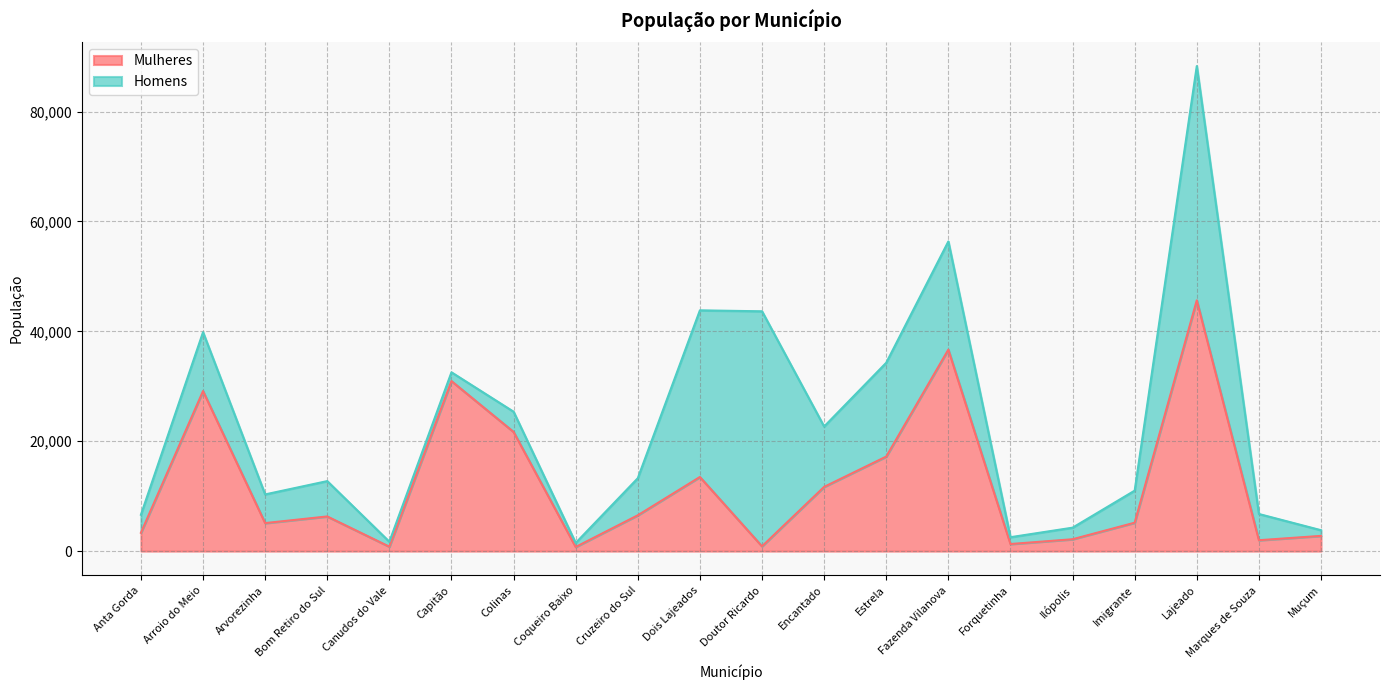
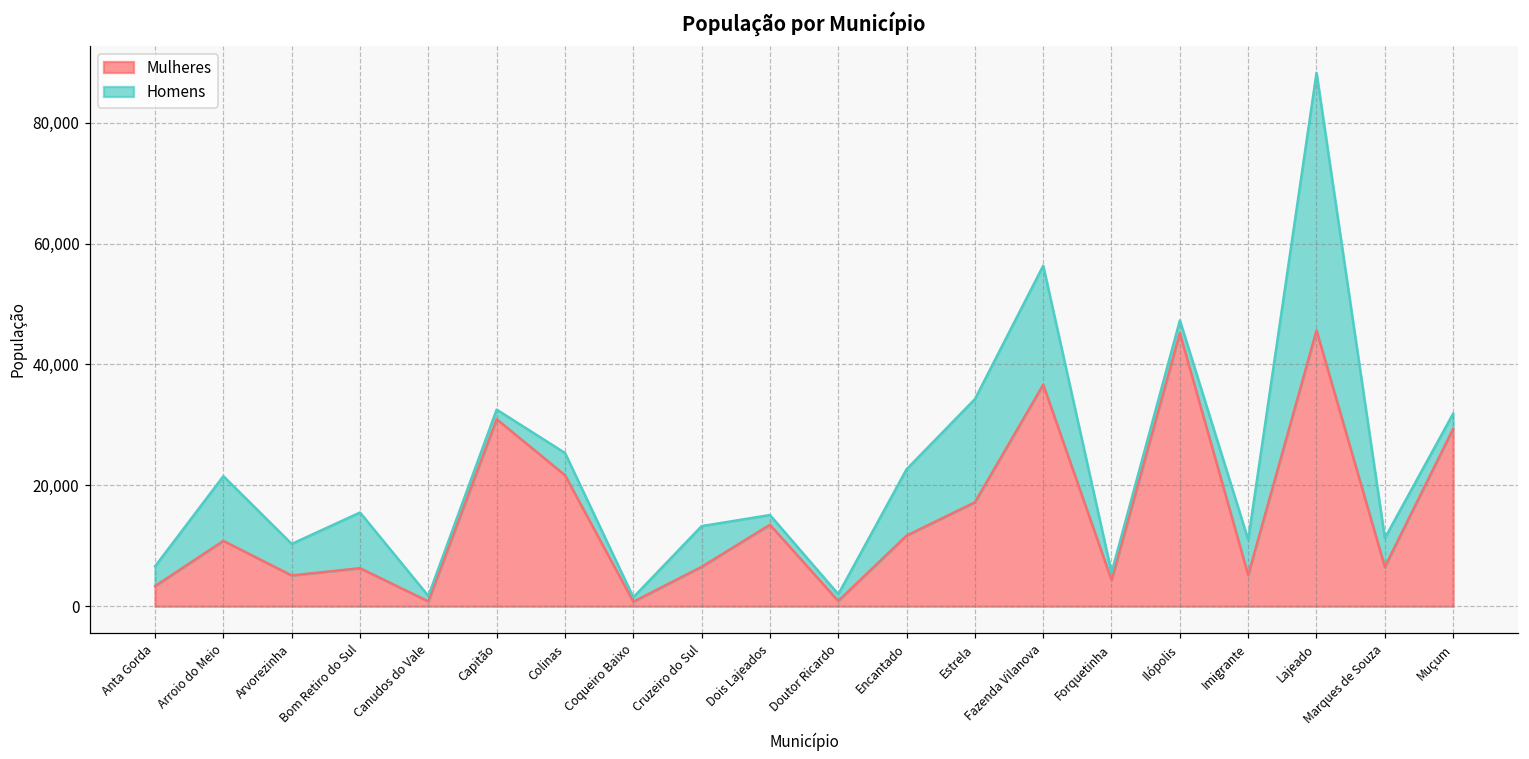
  {
    "Mulheres": {
      "Anta Gorda": "3,000",
-     "Arroio do Meio": "29,000",
+     "Arroio do Meio": "11,000",
      "Arvorezinha": "5,000",
      "Bom Retiro do Sul": "6,000",
      "Canudos do Vale": "1,000",
      "Capitão": "31,000",
      "Colinas": "22,000",
      "Coqueiro Baixo": "1,000",
      "Cruzeiro do Sul": "7,000",
      "Dois Lajeados": "13,000",
      "Doutor Ricardo": "1,000",
      "Encantado": "12,000",
      "Estrela": "17,000",
      "Fazenda Vilanova": "37,000",
-     "Forquetinha": "1,000",
-     "Ilópolis": "2,000",
+     "Forquetinha": "4,000",
+     "Ilópolis": "45,000",
      "Imigrante": "5,000",
      "Lajeado": "46,000",
-     "Marques de Souza": "2,000",
-     "Muçum": "3,000"
+     "Marques de Souza": "7,000",
+     "Muçum": "29,000"
    },
    "Homens": {
      "Anta Gorda": "3,000",
      "Arroio do Meio": "11,000",
      "Arvorezinha": "5,000",
-     "Bom Retiro do Sul": "6,000",
+     "Bom Retiro do Sul": "9,000",
      "Canudos do Vale": "1,000",
      "Capitão": "2,000",
      "Colinas": "4,000",
      "Coqueiro Baixo": "1,000",
      "Cruzeiro do Sul": "7,000",
-     "Dois Lajeados": "30,000",
-     "Doutor Ricardo": "43,000",
+     "Dois Lajeados": "2,000",
+     "Doutor Ricardo": "1,000",
      "Encantado": "11,000",
      "Estrela": "17,000",
      "Fazenda Vilanova": "20,000",
      "Forquetinha": "1,000",
      "Ilópolis": "2,000",
      "Imigrante": "6,000",
      "Lajeado": "43,000",
      "Marques de Souza": "5,000",
-     "Muçum": "1,000"
+     "Muçum": "3,000"
    }
  }
